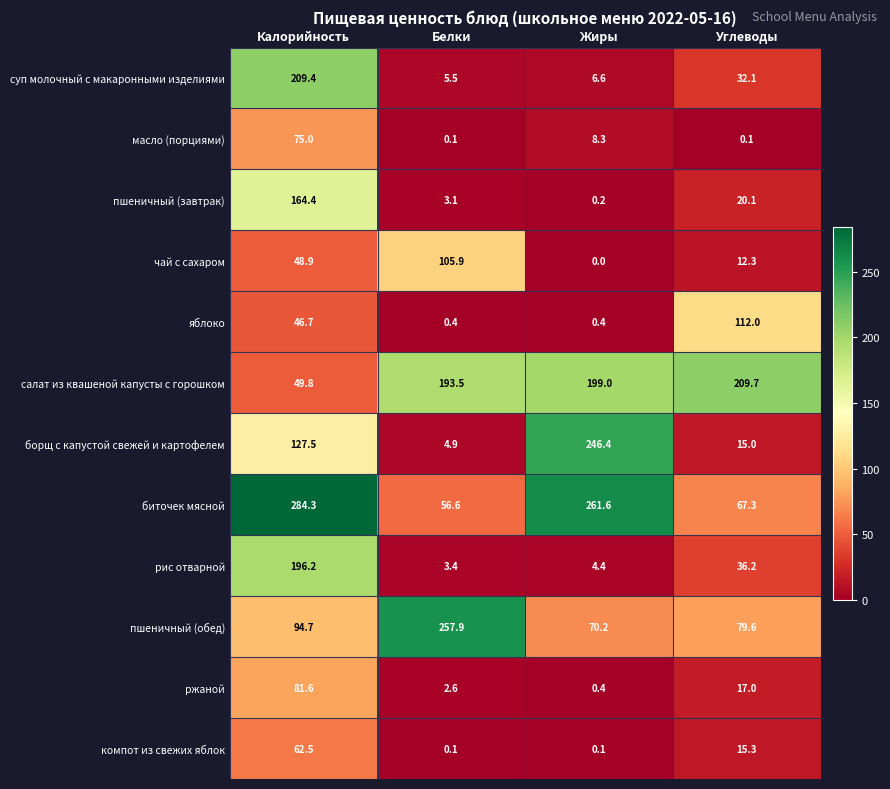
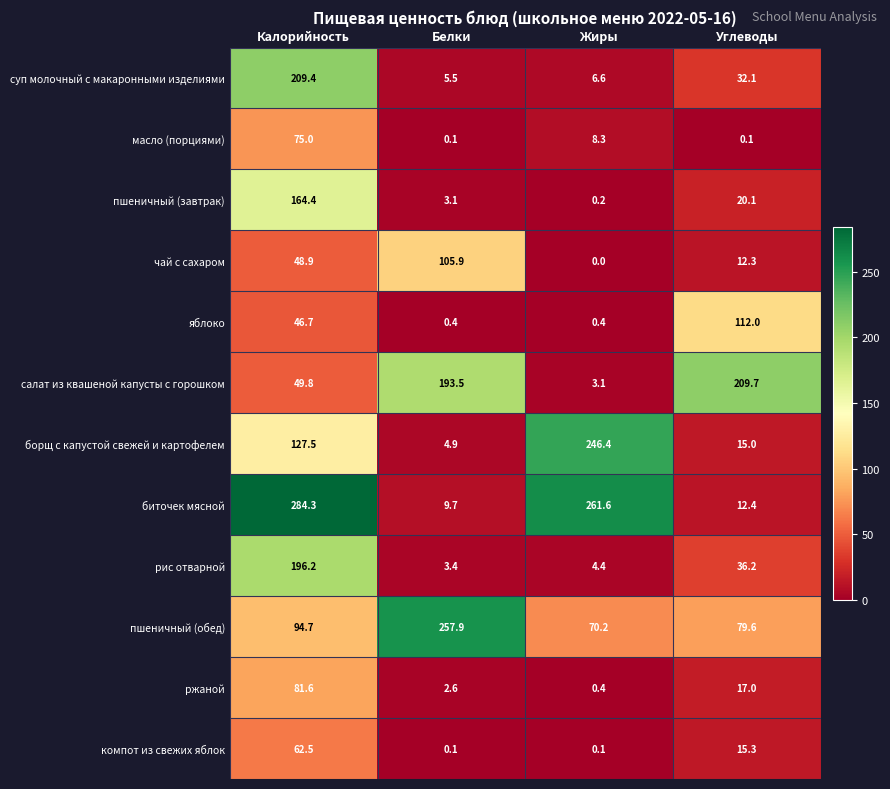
  {
    "суп молочный с макаронными изделиями": {
      "Калорийность": 209.4,
      "Белки": 5.5,
      "Жиры": 6.6,
      "Углеводы": 32.1
    },
    "масло (порциями)": {
      "Калорийность": 75.0,
      "Белки": 0.1,
      "Жиры": 8.3,
      "Углеводы": 0.1
    },
    "пшеничный (завтрак)": {
      "Калорийность": 164.4,
      "Белки": 3.1,
      "Жиры": 0.2,
      "Углеводы": 20.1
    },
    "чай с сахаром": {
      "Калорийность": 48.9,
      "Белки": 105.9,
      "Жиры": 0.0,
      "Углеводы": 12.3
    },
    "яблоко": {
      "Калорийность": 46.7,
      "Белки": 0.4,
      "Жиры": 0.4,
      "Углеводы": 112.0
    },
    "салат из квашеной капусты с горошком": {
      "Калорийность": 49.8,
      "Белки": 193.5,
-     "Жиры": 199.0,
+     "Жиры": 3.1,
      "Углеводы": 209.7
    },
    "борщ с капустой свежей и картофелем": {
      "Калорийность": 127.5,
      "Белки": 4.9,
      "Жиры": 246.4,
      "Углеводы": 15.0
    },
    "биточек мясной": {
      "Калорийность": 284.3,
-     "Белки": 56.6,
+     "Белки": 9.7,
      "Жиры": 261.6,
-     "Углеводы": 67.3
+     "Углеводы": 12.4
    },
    "рис отварной": {
      "Калорийность": 196.2,
      "Белки": 3.4,
      "Жиры": 4.4,
      "Углеводы": 36.2
    },
    "пшеничный (обед)": {
      "Калорийность": 94.7,
      "Белки": 257.9,
      "Жиры": 70.2,
      "Углеводы": 79.6
    },
    "ржаной": {
      "Калорийность": 81.6,
      "Белки": 2.6,
      "Жиры": 0.4,
      "Углеводы": 17.0
    },
    "компот из свежих яблок": {
      "Калорийность": 62.5,
      "Белки": 0.1,
      "Жиры": 0.1,
      "Углеводы": 15.3
    }
  }
